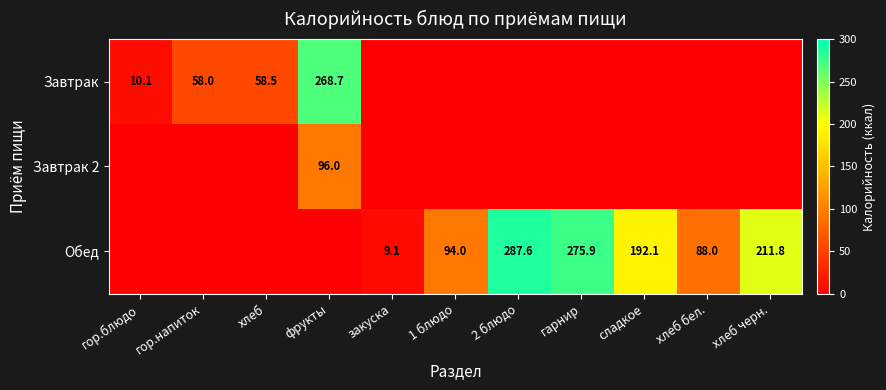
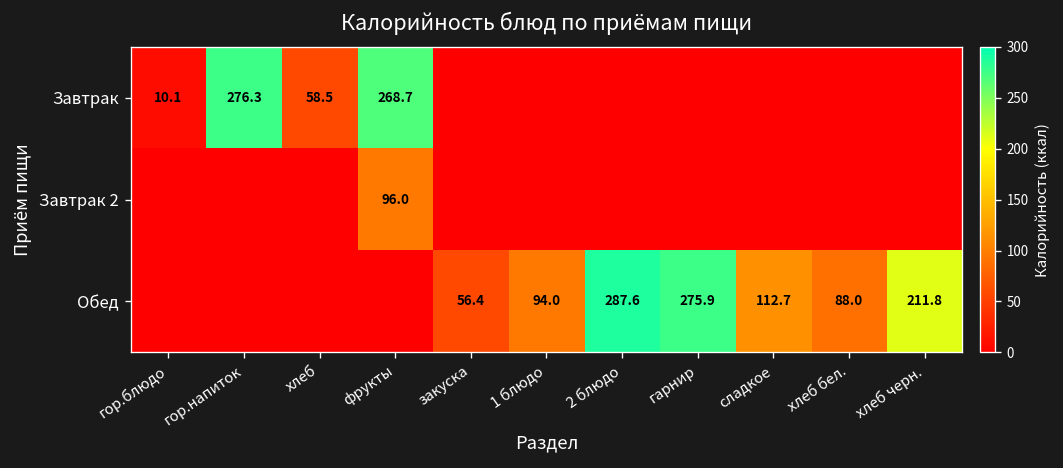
  {
    "Завтрак": {
      "гор.блюдо": 10.1,
-     "гор.напиток": 58.0,
+     "гор.напиток": 276.3,
      "хлеб": 58.5,
      "фрукты": 268.7
    },
    "Завтрак 2": {
      "фрукты": 96.0
    },
    "Обед": {
-     "закуска": 9.1,
+     "закуска": 56.4,
      "1 блюдо": 94.0,
      "2 блюдо": 287.6,
      "гарнир": 275.9,
-     "сладкое": 192.1,
+     "сладкое": 112.7,
      "хлеб бел.": 88.0,
      "хлеб черн.": 211.8
    }
  }
